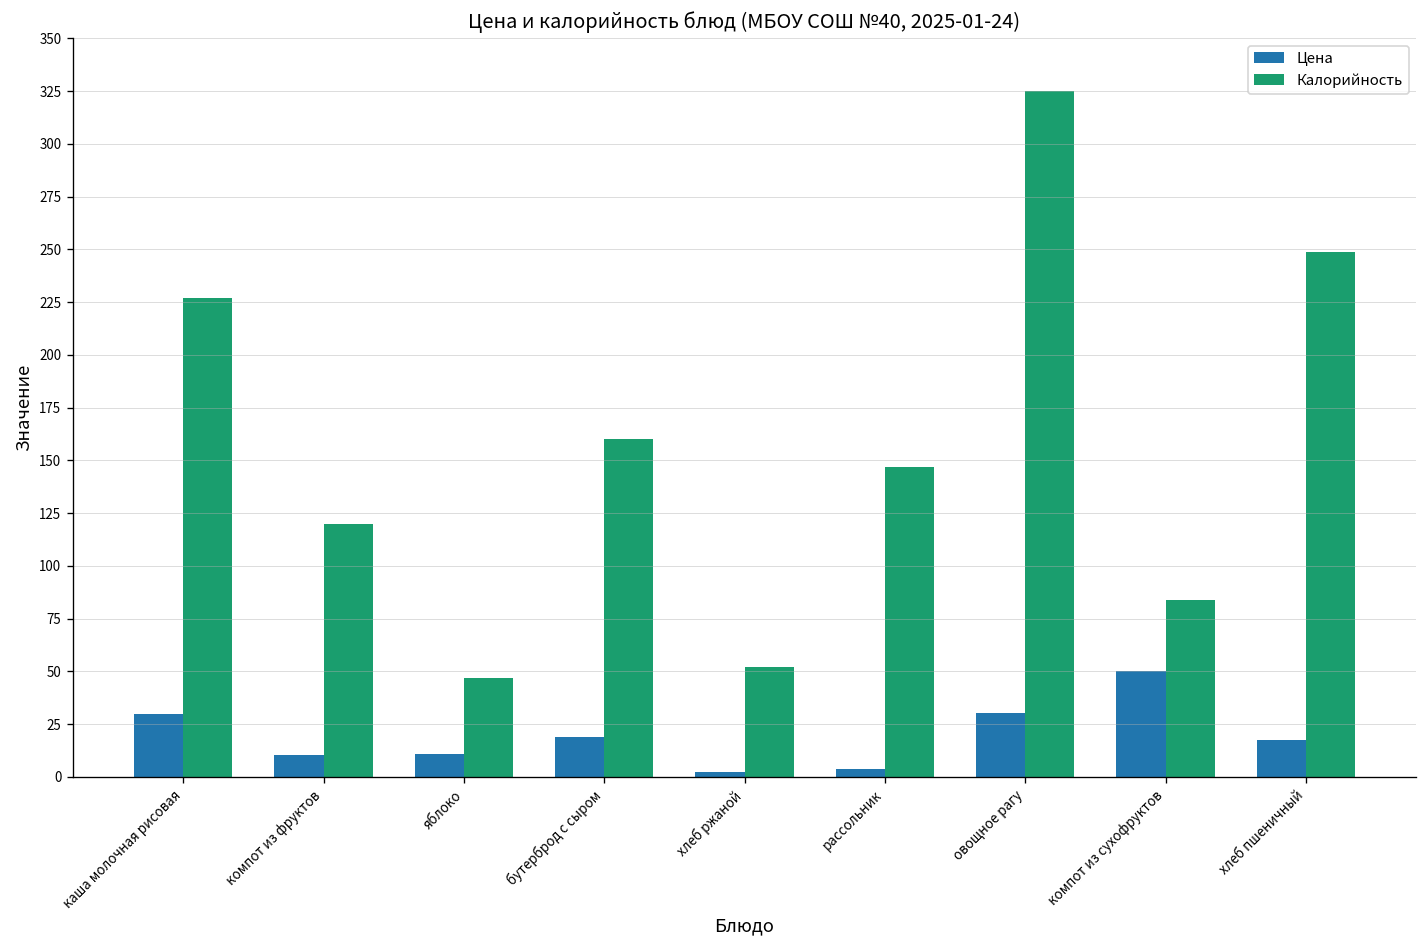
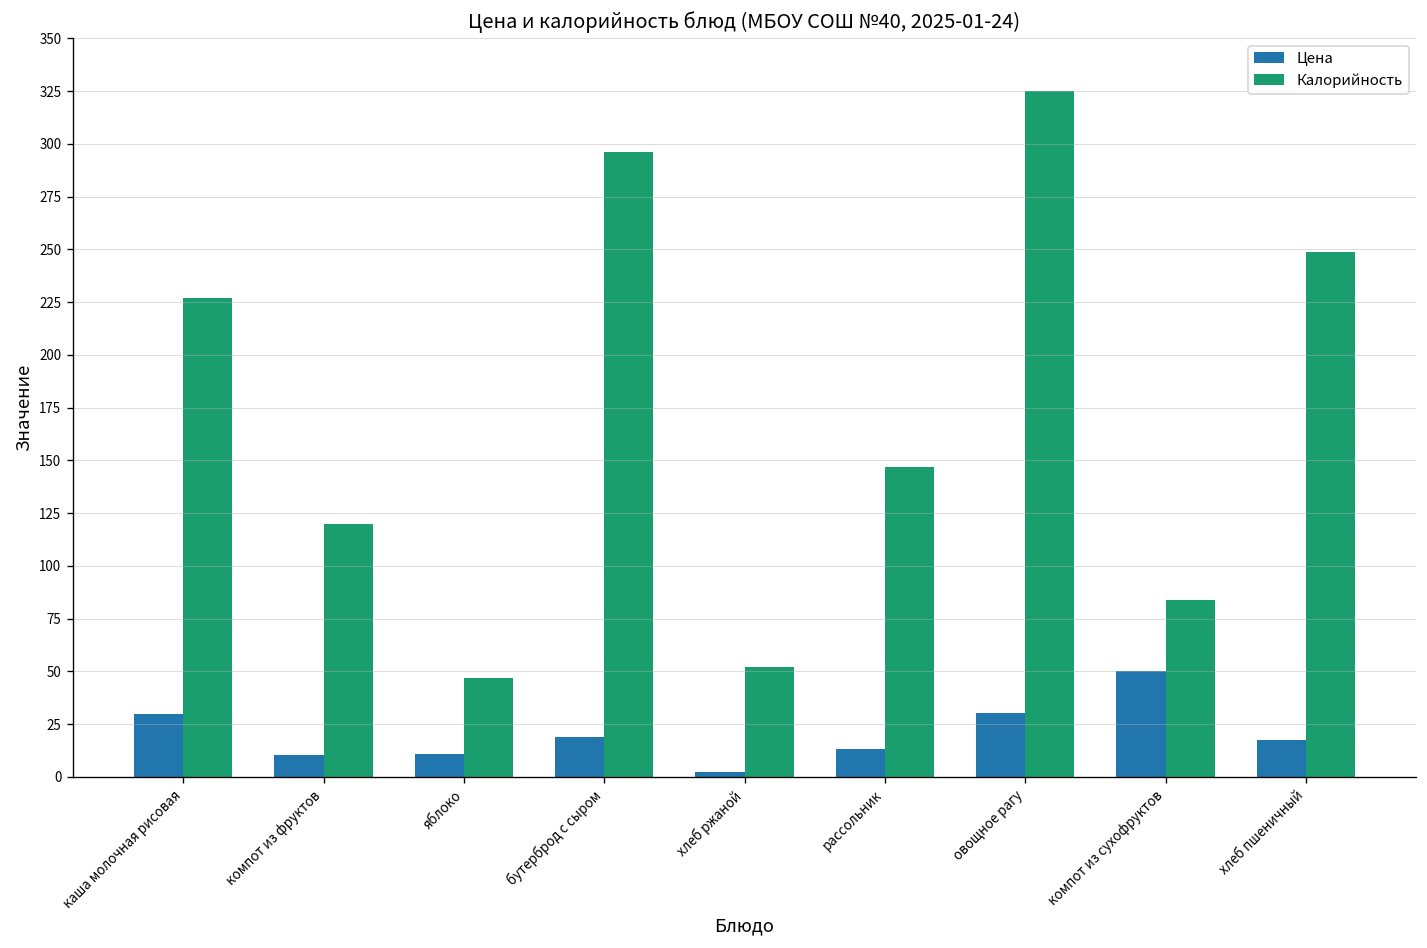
  {
    "Цена": {
      "каша молочная рисовая": 30,
      "компот из фруктов": 10,
      "яблоко": 11,
      "бутерброд с сыром": 19,
      "хлеб ржаной": 2,
-     "рассольник": 4,
+     "рассольник": 13,
      "овощное рагу": 30,
      "компот из сухофруктов": 50,
      "хлеб пшеничный": 17
    },
    "Калорийность": {
      "каша молочная рисовая": 227,
      "компот из фруктов": 120,
      "яблоко": 47,
-     "бутерброд с сыром": 160,
+     "бутерброд с сыром": 296,
      "хлеб ржаной": 52,
      "рассольник": 147,
      "овощное рагу": 325,
      "компот из сухофруктов": 84,
      "хлеб пшеничный": 249
    }
  }
